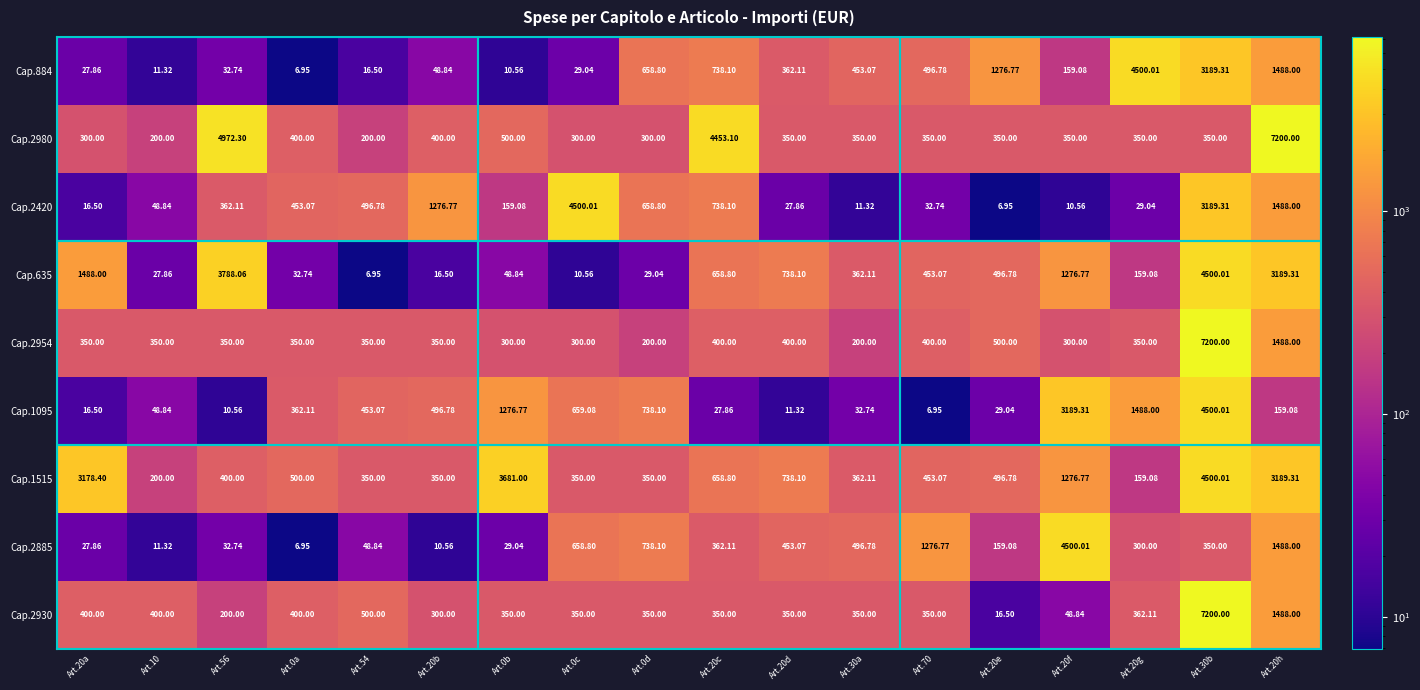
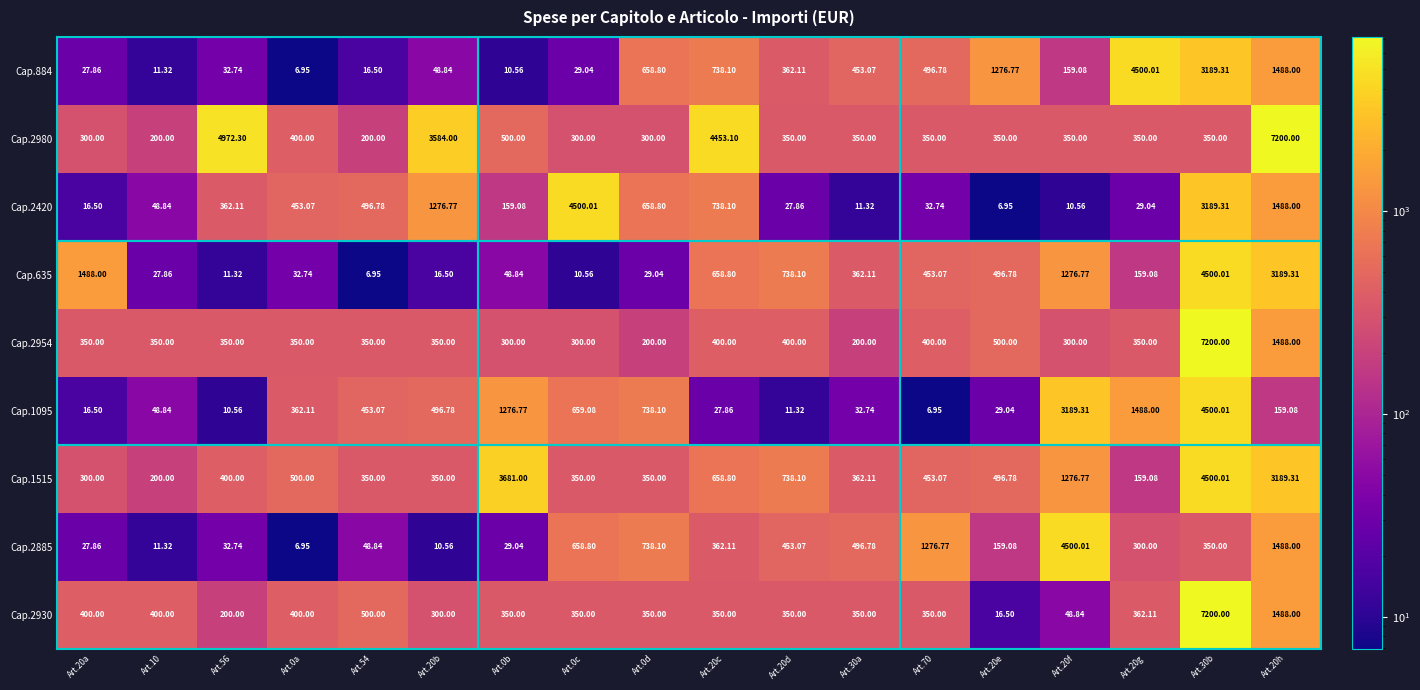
  {
    "Cap.884": {
      "Art.20a": 27.86,
      "Art.10": 11.32,
      "Art.56": 32.74,
      "Art.0a": 6.95,
      "Art.54": 16.50,
      "Art.20b": 48.84,
      "Art.0b": 10.56,
      "Art.0c": 29.04,
      "Art.0d": 658.80,
      "Art.20c": 738.10,
      "Art.20d": 362.11,
      "Art.30a": 453.07,
      "Art.70": 496.78,
      "Art.20e": 1276.77,
      "Art.20f": 159.08,
      "Art.20g": 4500.01,
      "Art.30b": 3189.31,
      "Art.20h": 1488.00
    },
    "Cap.2980": {
      "Art.20a": 300.00,
      "Art.10": 200.00,
      "Art.56": 4972.30,
      "Art.0a": 400.00,
      "Art.54": 200.00,
-     "Art.20b": 400.00,
+     "Art.20b": 3584.00,
      "Art.0b": 500.00,
      "Art.0c": 300.00,
      "Art.0d": 300.00,
      "Art.20c": 4453.10,
      "Art.20d": 350.00,
      "Art.30a": 350.00,
      "Art.70": 350.00,
      "Art.20e": 350.00,
      "Art.20f": 350.00,
      "Art.20g": 350.00,
      "Art.30b": 350.00,
      "Art.20h": 7200.00
    },
    "Cap.2420": {
      "Art.20a": 16.50,
      "Art.10": 48.84,
      "Art.56": 362.11,
      "Art.0a": 453.07,
      "Art.54": 496.78,
      "Art.20b": 1276.77,
      "Art.0b": 159.08,
      "Art.0c": 4500.01,
      "Art.0d": 658.80,
      "Art.20c": 738.10,
      "Art.20d": 27.86,
      "Art.30a": 11.32,
      "Art.70": 32.74,
      "Art.20e": 6.95,
      "Art.20f": 10.56,
      "Art.20g": 29.04,
      "Art.30b": 3189.31,
      "Art.20h": 1488.00
    },
    "Cap.635": {
      "Art.20a": 1488.00,
      "Art.10": 27.86,
-     "Art.56": 3788.06,
+     "Art.56": 11.32,
      "Art.0a": 32.74,
      "Art.54": 6.95,
      "Art.20b": 16.50,
      "Art.0b": 48.84,
      "Art.0c": 10.56,
      "Art.0d": 29.04,
      "Art.20c": 658.80,
      "Art.20d": 738.10,
      "Art.30a": 362.11,
      "Art.70": 453.07,
      "Art.20e": 496.78,
      "Art.20f": 1276.77,
      "Art.20g": 159.08,
      "Art.30b": 4500.01,
      "Art.20h": 3189.31
    },
    "Cap.2954": {
      "Art.20a": 350.00,
      "Art.10": 350.00,
      "Art.56": 350.00,
      "Art.0a": 350.00,
      "Art.54": 350.00,
      "Art.20b": 350.00,
      "Art.0b": 300.00,
      "Art.0c": 300.00,
      "Art.0d": 200.00,
      "Art.20c": 400.00,
      "Art.20d": 400.00,
      "Art.30a": 200.00,
      "Art.70": 400.00,
      "Art.20e": 500.00,
      "Art.20f": 300.00,
      "Art.20g": 350.00,
      "Art.30b": 7200.00,
      "Art.20h": 1488.00
    },
    "Cap.1095": {
      "Art.20a": 16.50,
      "Art.10": 48.84,
      "Art.56": 10.56,
      "Art.0a": 362.11,
      "Art.54": 453.07,
      "Art.20b": 496.78,
      "Art.0b": 1276.77,
      "Art.0c": 659.08,
      "Art.0d": 738.10,
      "Art.20c": 27.86,
      "Art.20d": 11.32,
      "Art.30a": 32.74,
      "Art.70": 6.95,
      "Art.20e": 29.04,
      "Art.20f": 3189.31,
      "Art.20g": 1488.00,
      "Art.30b": 4500.01,
      "Art.20h": 159.08
    },
    "Cap.1515": {
-     "Art.20a": 3178.40,
+     "Art.20a": 300.00,
      "Art.10": 200.00,
      "Art.56": 400.00,
      "Art.0a": 500.00,
      "Art.54": 350.00,
      "Art.20b": 350.00,
      "Art.0b": 3681.00,
      "Art.0c": 350.00,
      "Art.0d": 350.00,
      "Art.20c": 658.80,
      "Art.20d": 738.10,
      "Art.30a": 362.11,
      "Art.70": 453.07,
      "Art.20e": 496.78,
      "Art.20f": 1276.77,
      "Art.20g": 159.08,
      "Art.30b": 4500.01,
      "Art.20h": 3189.31
    },
    "Cap.2885": {
      "Art.20a": 27.86,
      "Art.10": 11.32,
      "Art.56": 32.74,
      "Art.0a": 6.95,
      "Art.54": 48.84,
      "Art.20b": 10.56,
      "Art.0b": 29.04,
      "Art.0c": 658.80,
      "Art.0d": 738.10,
      "Art.20c": 362.11,
      "Art.20d": 453.07,
      "Art.30a": 496.78,
      "Art.70": 1276.77,
      "Art.20e": 159.08,
      "Art.20f": 4500.01,
      "Art.20g": 300.00,
      "Art.30b": 350.00,
      "Art.20h": 1488.00
    },
    "Cap.2930": {
      "Art.20a": 400.00,
      "Art.10": 400.00,
      "Art.56": 200.00,
      "Art.0a": 400.00,
      "Art.54": 500.00,
      "Art.20b": 300.00,
      "Art.0b": 350.00,
      "Art.0c": 350.00,
      "Art.0d": 350.00,
      "Art.20c": 350.00,
      "Art.20d": 350.00,
      "Art.30a": 350.00,
      "Art.70": 350.00,
      "Art.20e": 16.50,
      "Art.20f": 48.84,
      "Art.20g": 362.11,
      "Art.30b": 7200.00,
      "Art.20h": 1488.00
    }
  }
